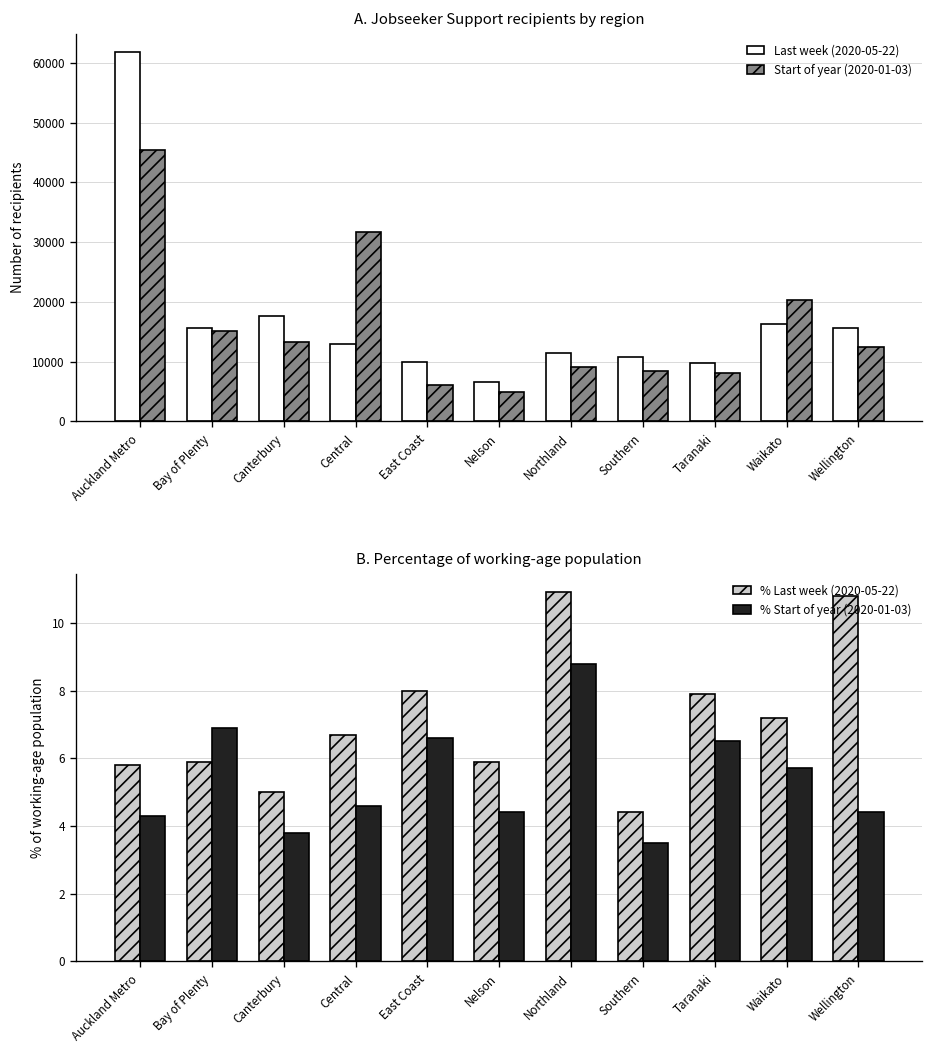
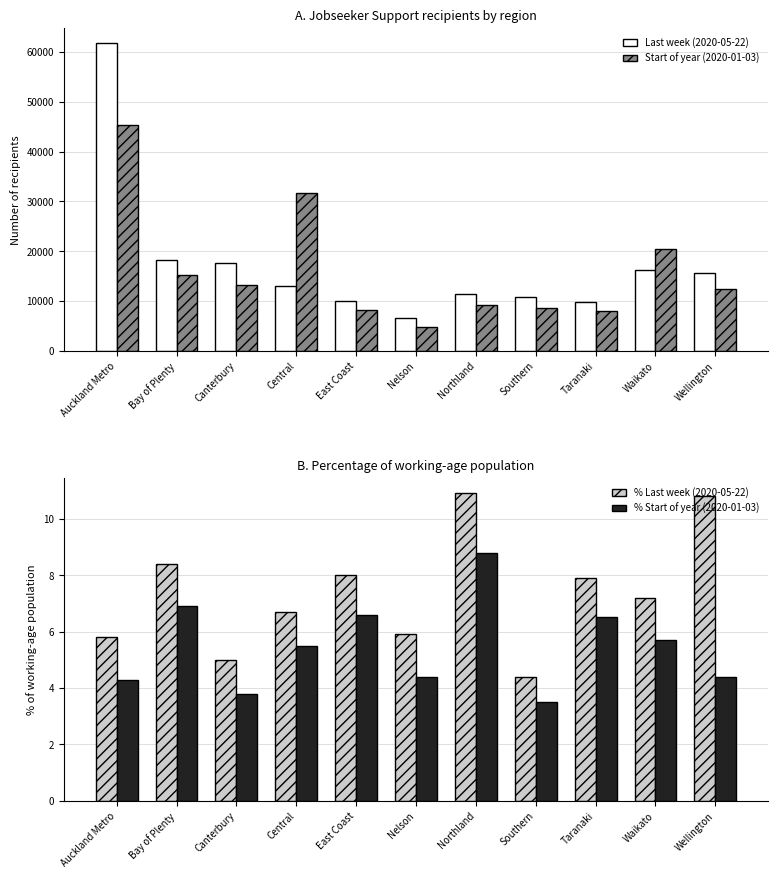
  {
    "A. Jobseeker Support recipients by region": {
      "Last week (2020-05-22)": {
        "Auckland Metro": 62000,
-       "Bay of Plenty": 16000,
+       "Bay of Plenty": 18000,
        "Canterbury": 18000,
        "Central": 13000,
        "East Coast": 10000,
        "Nelson": 7000,
        "Northland": 11000,
        "Southern": 11000,
        "Taranaki": 10000,
        "Waikato": 16000,
        "Wellington": 16000
      },
      "Start of year (2020-01-03)": {
        "Auckland Metro": 45000,
        "Bay of Plenty": 15000,
        "Canterbury": 13000,
        "Central": 32000,
-       "East Coast": 6000,
+       "East Coast": 8000,
        "Nelson": 5000,
        "Northland": 9000,
        "Southern": 9000,
        "Taranaki": 8000,
        "Waikato": 20000,
        "Wellington": 12000
      }
    },
    "B. Percentage of working-age population": {
      "% Last week (2020-05-22)": {
        "Auckland Metro": 5.8,
-       "Bay of Plenty": 5.9,
+       "Bay of Plenty": 8.4,
        "Canterbury": 5.0,
        "Central": 6.7,
        "East Coast": 8.0,
        "Nelson": 5.9,
        "Northland": 10.9,
        "Southern": 4.4,
        "Taranaki": 7.9,
        "Waikato": 7.2,
        "Wellington": 10.8
      },
      "% Start of year (2020-01-03)": {
        "Auckland Metro": 4.3,
        "Bay of Plenty": 6.9,
        "Canterbury": 3.8,
-       "Central": 4.6,
+       "Central": 5.5,
        "East Coast": 6.6,
        "Nelson": 4.4,
        "Northland": 8.8,
        "Southern": 3.5,
        "Taranaki": 6.5,
        "Waikato": 5.7,
        "Wellington": 4.4
      }
    }
  }
